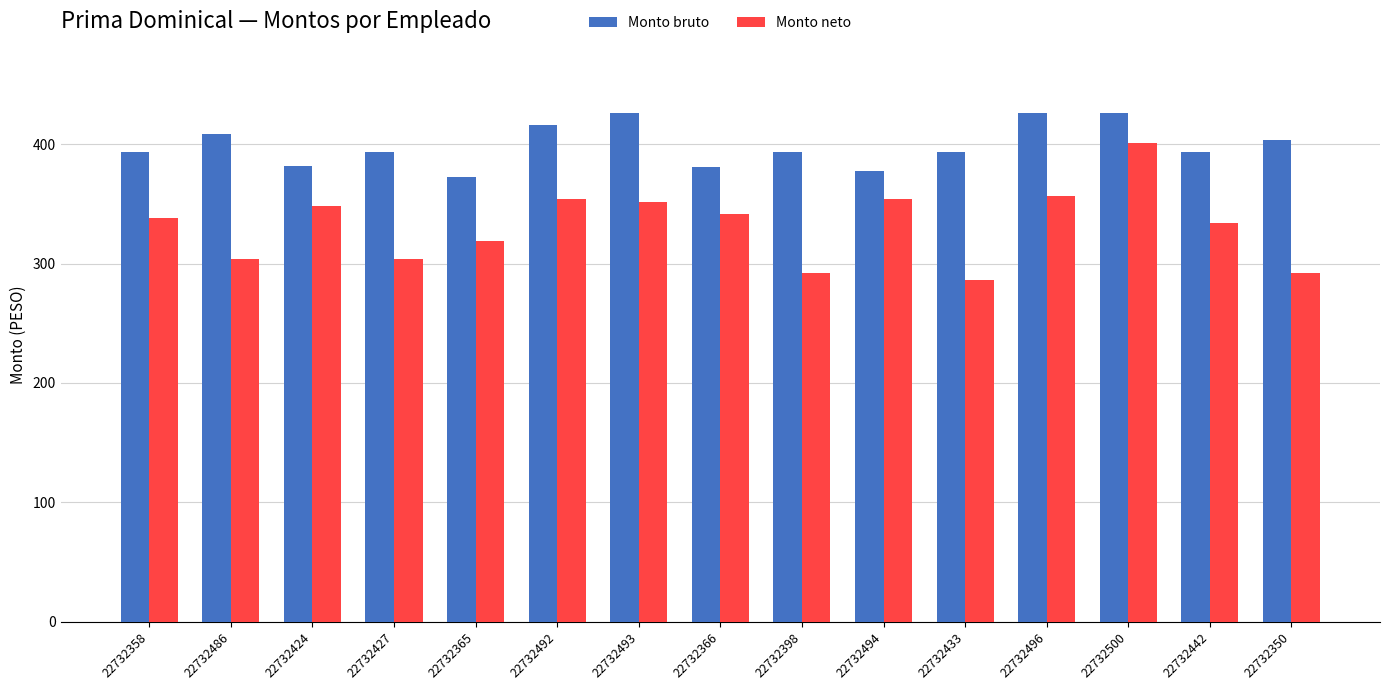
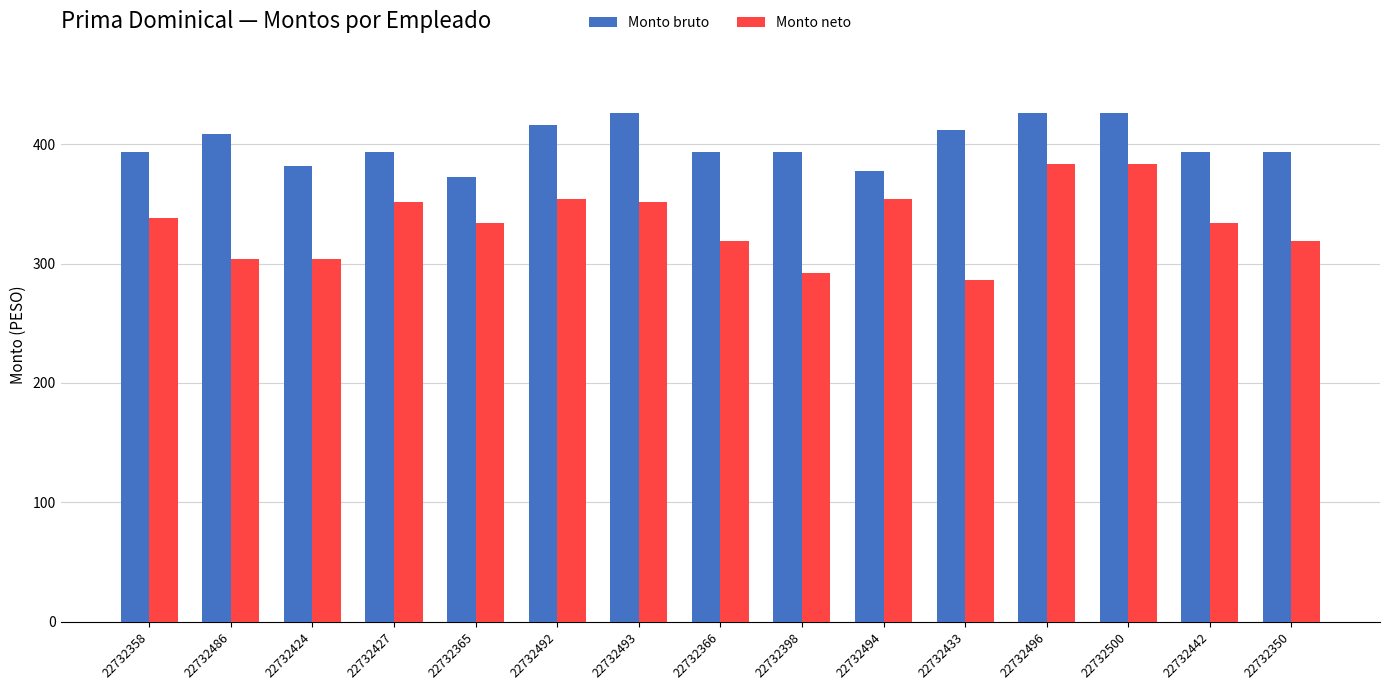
  {
    "Monto bruto": {
      "22732358": 393,
      "22732486": 408,
      "22732424": 382,
      "22732427": 393,
      "22732365": 373,
      "22732492": 416,
      "22732493": 426,
-     "22732366": 381,
+     "22732366": 393,
      "22732398": 393,
      "22732494": 377,
-     "22732433": 393,
+     "22732433": 412,
      "22732496": 426,
      "22732500": 426,
      "22732442": 393,
-     "22732350": 403
+     "22732350": 393
    },
    "Monto neto": {
      "22732358": 338,
      "22732486": 304,
-     "22732424": 348,
-     "22732427": 304,
-     "22732365": 319,
+     "22732424": 304,
+     "22732427": 352,
+     "22732365": 334,
      "22732492": 354,
      "22732493": 351,
-     "22732366": 342,
+     "22732366": 319,
      "22732398": 292,
      "22732494": 354,
      "22732433": 286,
-     "22732496": 357,
-     "22732500": 401,
+     "22732496": 383,
+     "22732500": 383,
      "22732442": 334,
-     "22732350": 292
+     "22732350": 319
    }
  }
